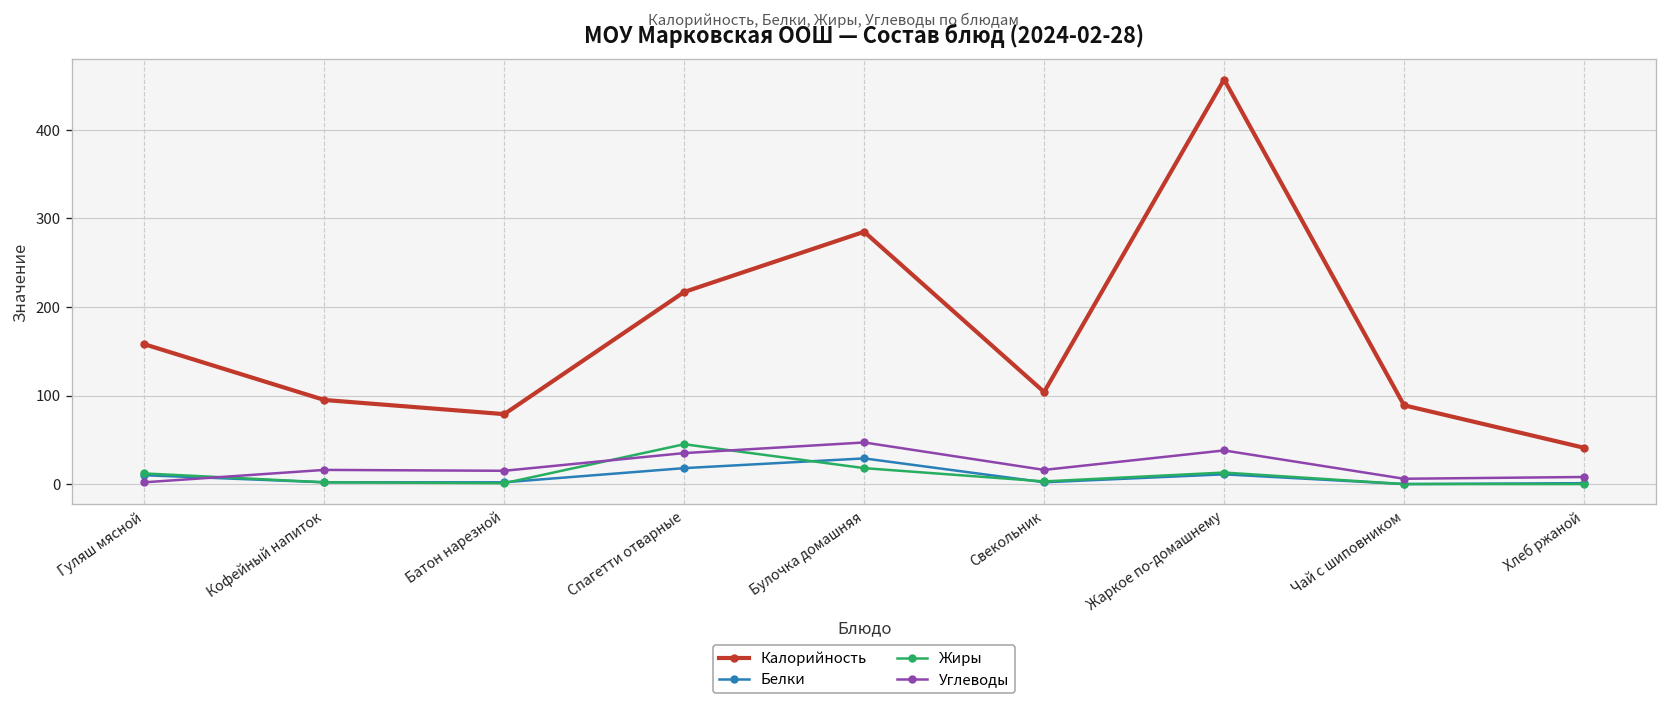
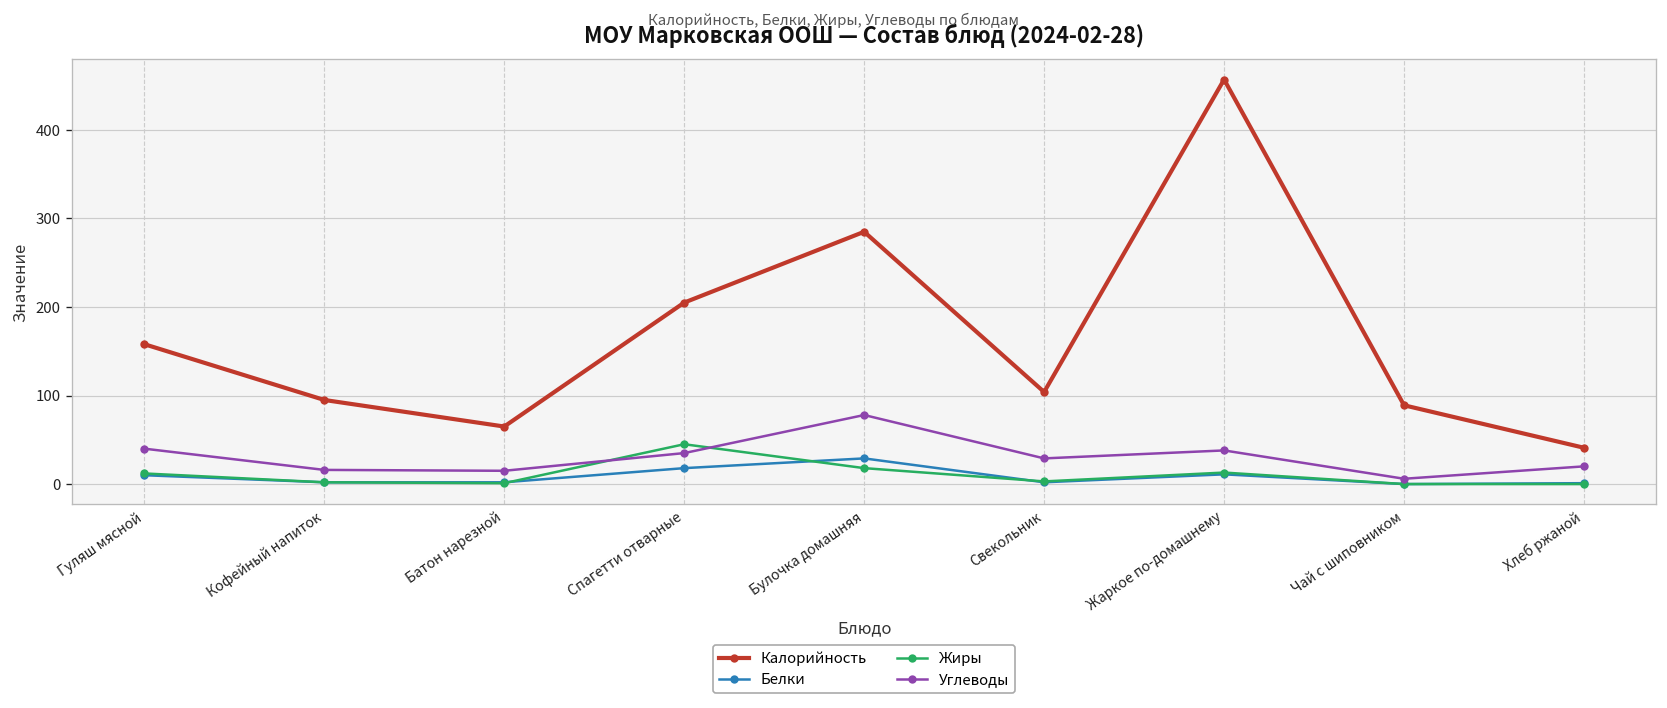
  {
    "Калорийность": {
      "Гуляш мясной": 160,
      "Кофейный напиток": 100,
-     "Батон нарезной": 80,
-     "Спагетти отварные": 220,
+     "Батон нарезной": 70,
+     "Спагетти отварные": 210,
      "Булочка домашняя": 290,
      "Свекольник": 100,
      "Жаркое по-домашнему": 460,
      "Чай с шиповником": 90,
      "Хлеб ржаной": 40
    },
    "Белки": {
      "Спагетти отварные": 20,
      "Булочка домашняя": 30
    },
    "Жиры": {
      "Спагетти отварные": 50,
      "Булочка домашняя": 20
    },
    "Углеводы": {
-     "Гуляш мясной": 0,
+     "Гуляш мясной": 40,
      "Кофейный напиток": 20,
      "Батон нарезной": 20,
      "Спагетти отварные": 40,
-     "Булочка домашняя": 50,
-     "Свекольник": 20,
+     "Булочка домашняя": 80,
+     "Свекольник": 30,
      "Жаркое по-домашнему": 40,
      "Чай с шиповником": 10,
-     "Хлеб ржаной": 10
+     "Хлеб ржаной": 20
    }
  }
